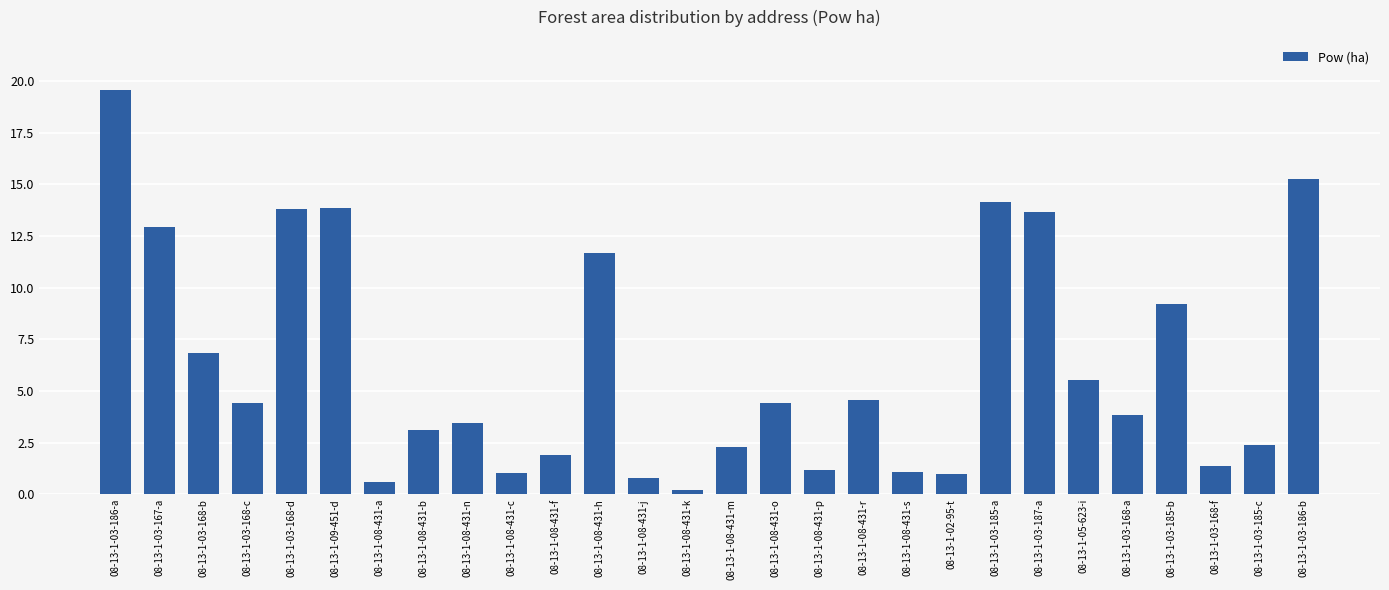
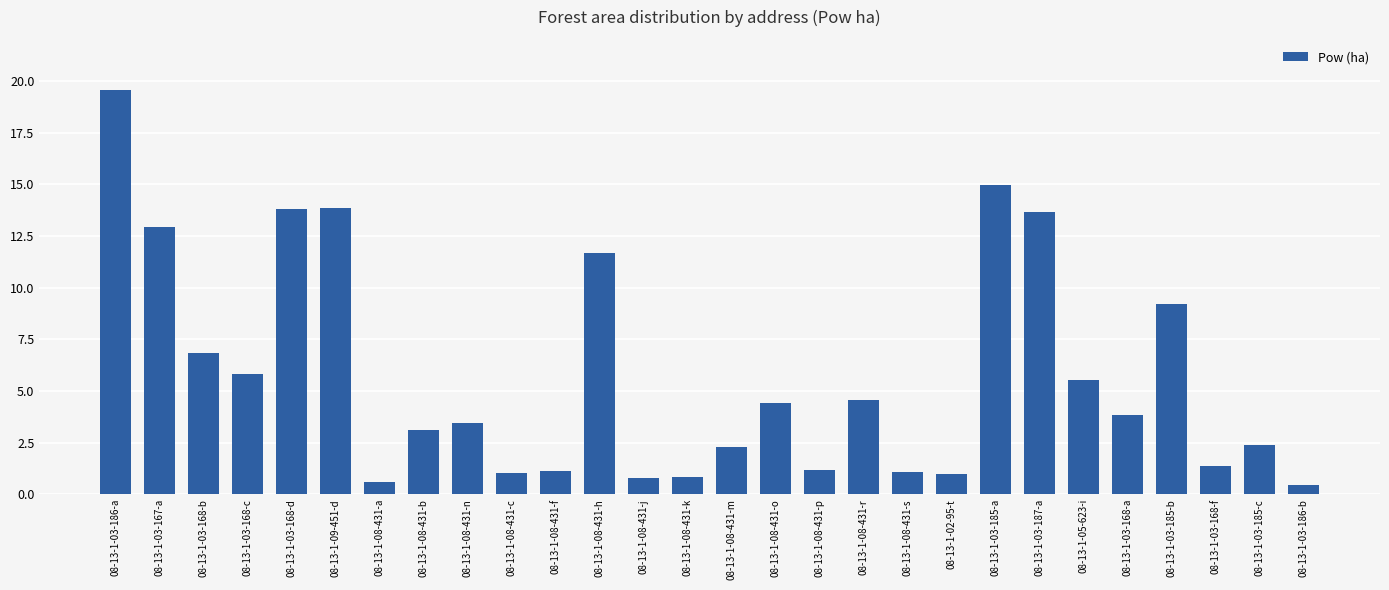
  {
    "08-13-1-03-186-a": 19.6,
    "08-13-1-03-167-a": 13.0,
    "08-13-1-03-168-b": 6.8,
-   "08-13-1-03-168-c": 4.4,
+   "08-13-1-03-168-c": 5.8,
    "08-13-1-03-168-d": 13.8,
    "08-13-1-09-451-d": 13.8,
    "08-13-1-08-431-a": 0.6,
    "08-13-1-08-431-b": 3.1,
    "08-13-1-08-431-n": 3.4,
    "08-13-1-08-431-c": 1.0,
-   "08-13-1-08-431-f": 1.9,
+   "08-13-1-08-431-f": 1.1,
    "08-13-1-08-431-h": 11.7,
    "08-13-1-08-431-j": 0.8,
-   "08-13-1-08-431-k": 0.2,
+   "08-13-1-08-431-k": 0.8,
    "08-13-1-08-431-m": 2.3,
    "08-13-1-08-431-o": 4.4,
    "08-13-1-08-431-p": 1.2,
    "08-13-1-08-431-r": 4.6,
    "08-13-1-08-431-s": 1.1,
    "08-13-1-02-95-t": 1.0,
-   "08-13-1-03-185-a": 14.2,
+   "08-13-1-03-185-a": 15.0,
    "08-13-1-03-187-a": 13.7,
    "08-13-1-05-623-i": 5.5,
    "08-13-1-03-168-a": 3.8,
    "08-13-1-03-185-b": 9.2,
    "08-13-1-03-168-f": 1.4,
    "08-13-1-03-185-c": 2.4,
-   "08-13-1-03-186-b": 15.3
+   "08-13-1-03-186-b": 0.4
  }
